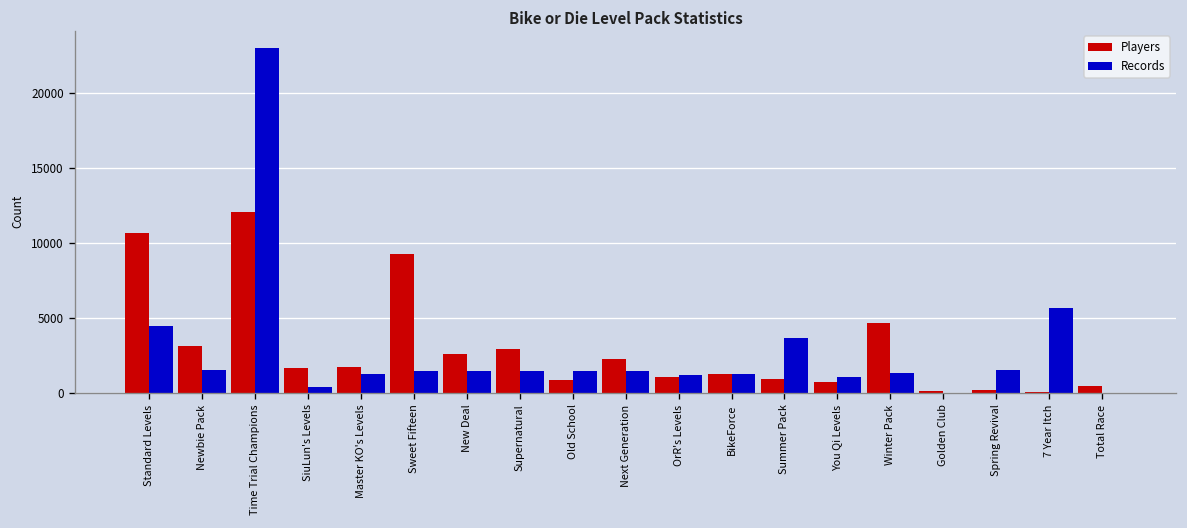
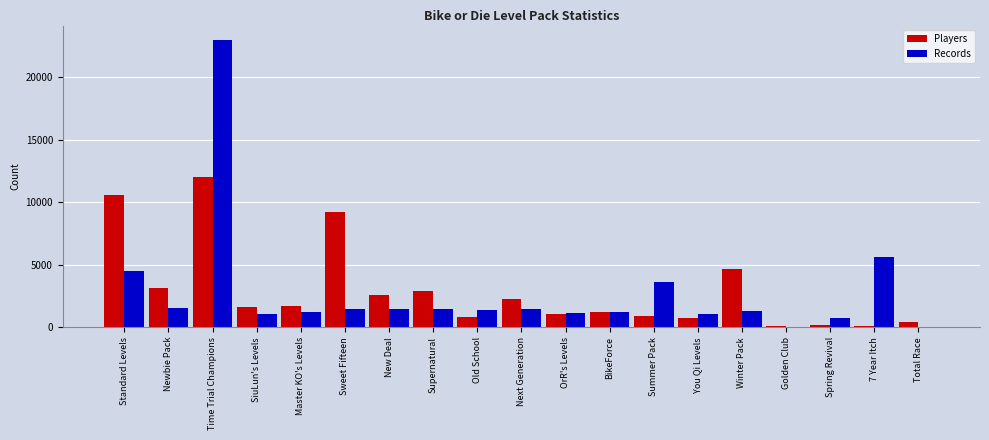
  {
    "Players": {
      "Standard Levels": 10600,
      "Newbie Pack": 3100,
      "Time Trial Champions": 12100,
      "SiuLun's Levels": 1700,
      "Master KO's Levels": 1700,
      "Sweet Fifteen": 9200,
      "New Deal": 2600,
      "Supernatural": 2900,
      "Old School": 900,
      "Next Generation": 2200,
      "OrR's Levels": 1100,
      "BikeForce": 1300,
      "Summer Pack": 900,
      "You Qi Levels": 700,
      "Winter Pack": 4600,
      "Spring Revival": 200,
      "Total Race": 500
    },
    "Records": {
      "Standard Levels": 4500,
      "Newbie Pack": 1500,
      "Time Trial Champions": 23000,
-     "SiuLun's Levels": 400,
+     "SiuLun's Levels": 1000,
      "Master KO's Levels": 1300,
      "Sweet Fifteen": 1400,
      "New Deal": 1500,
      "Supernatural": 1500,
      "Old School": 1400,
      "Next Generation": 1500,
      "OrR's Levels": 1200,
      "BikeForce": 1200,
      "Summer Pack": 3600,
      "You Qi Levels": 1000,
      "Winter Pack": 1300,
      "Golden Club": 0,
-     "Spring Revival": 1500,
+     "Spring Revival": 700,
      "7 Year Itch": 5600,
      "Total Race": 0
    }
  }
